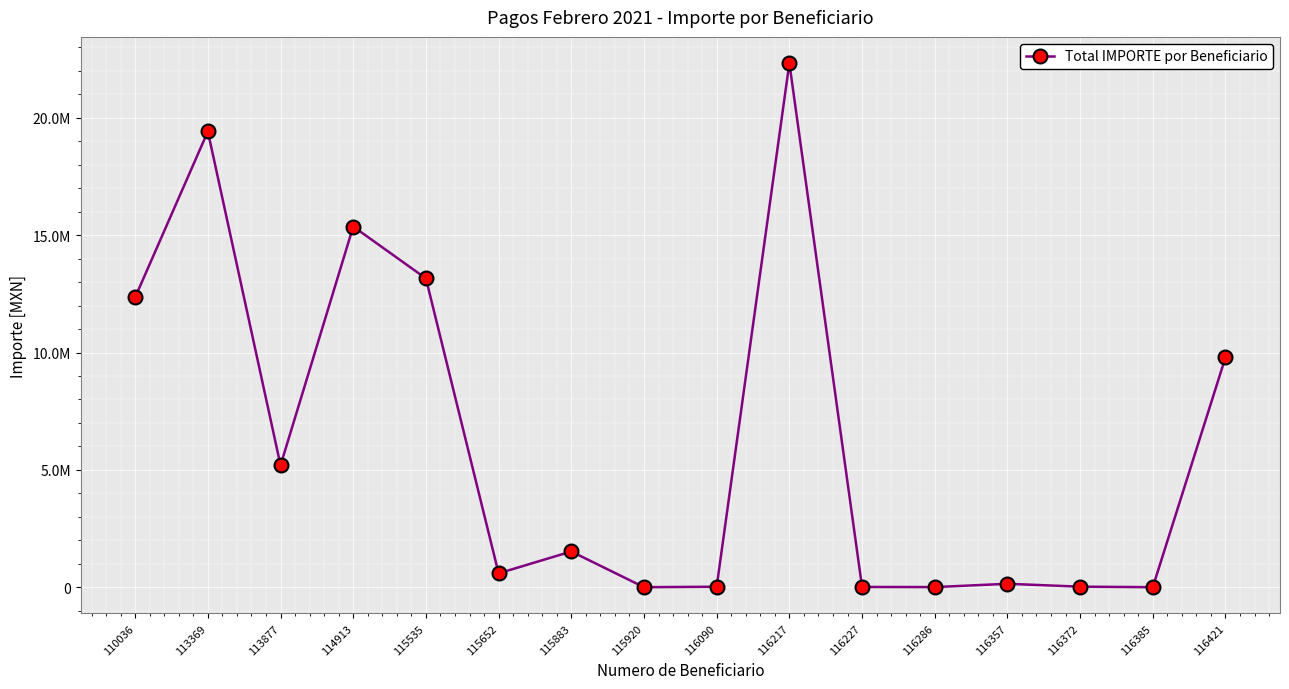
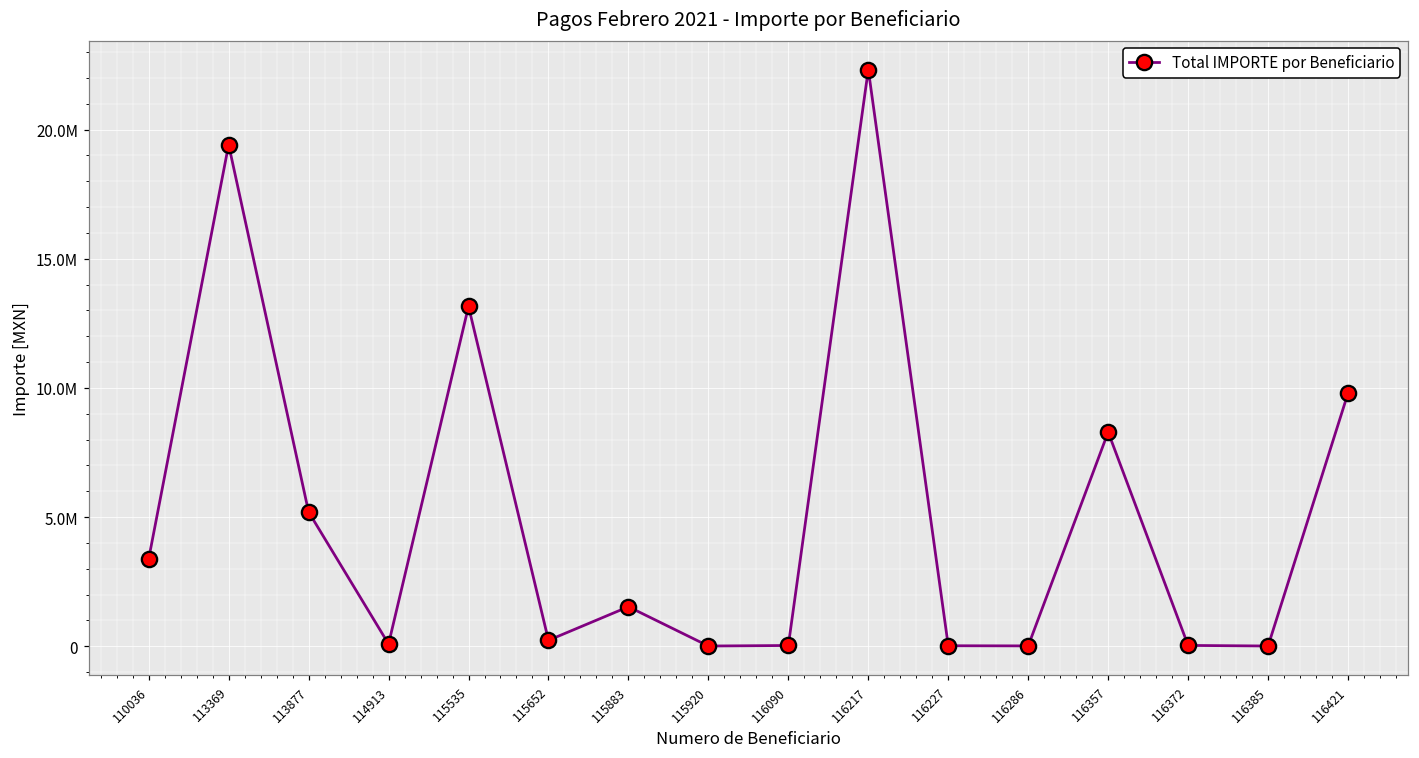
  {
-   "110036": 12400000,
+   "110036": 3400000,
    "113369": 19400000,
    "113877": 5200000,
-   "114913": 15400000,
+   "114913": 100000,
    "115535": 13200000,
-   "115652": 600000,
+   "115652": 200000,
    "115883": 1500000,
    "115920": 0,
    "116090": 0,
    "116217": 22300000,
    "116227": 0,
    "116286": 0,
-   "116357": 200000,
+   "116357": 8300000,
    "116372": 0,
    "116385": 0,
    "116421": 9800000
  }
